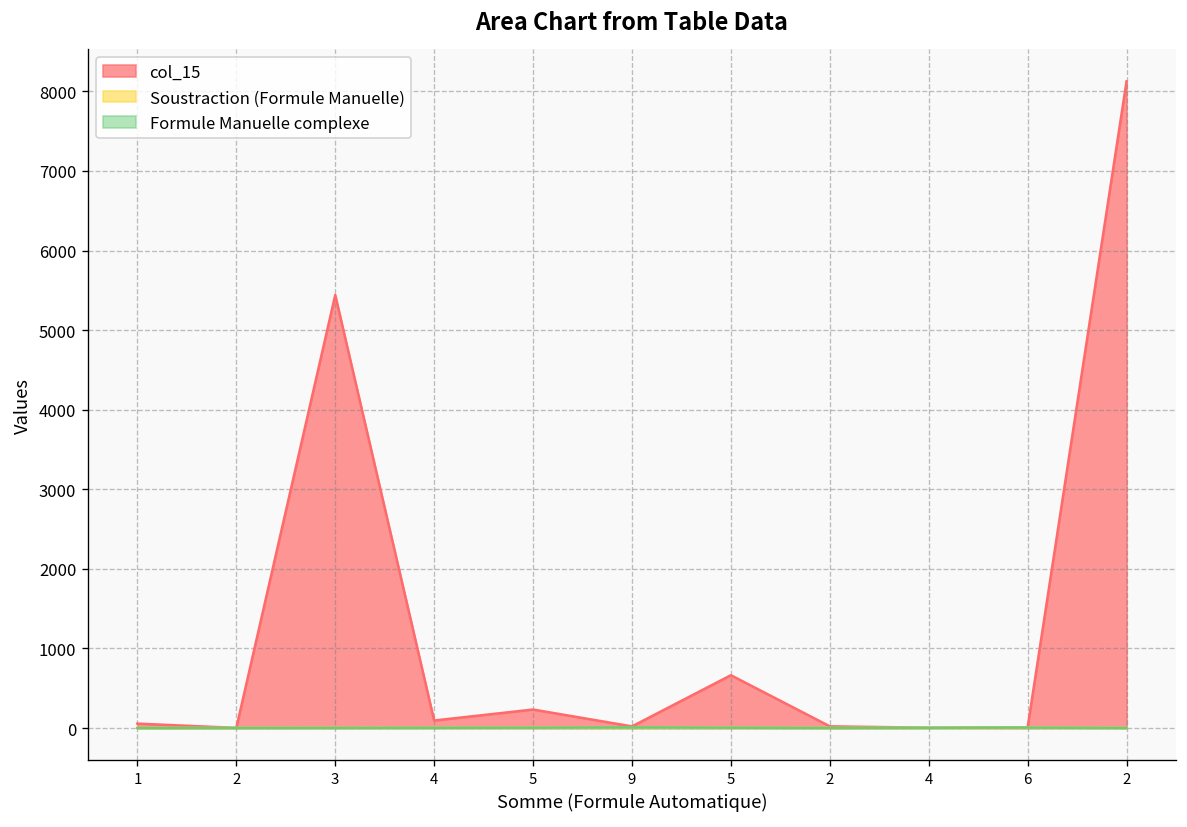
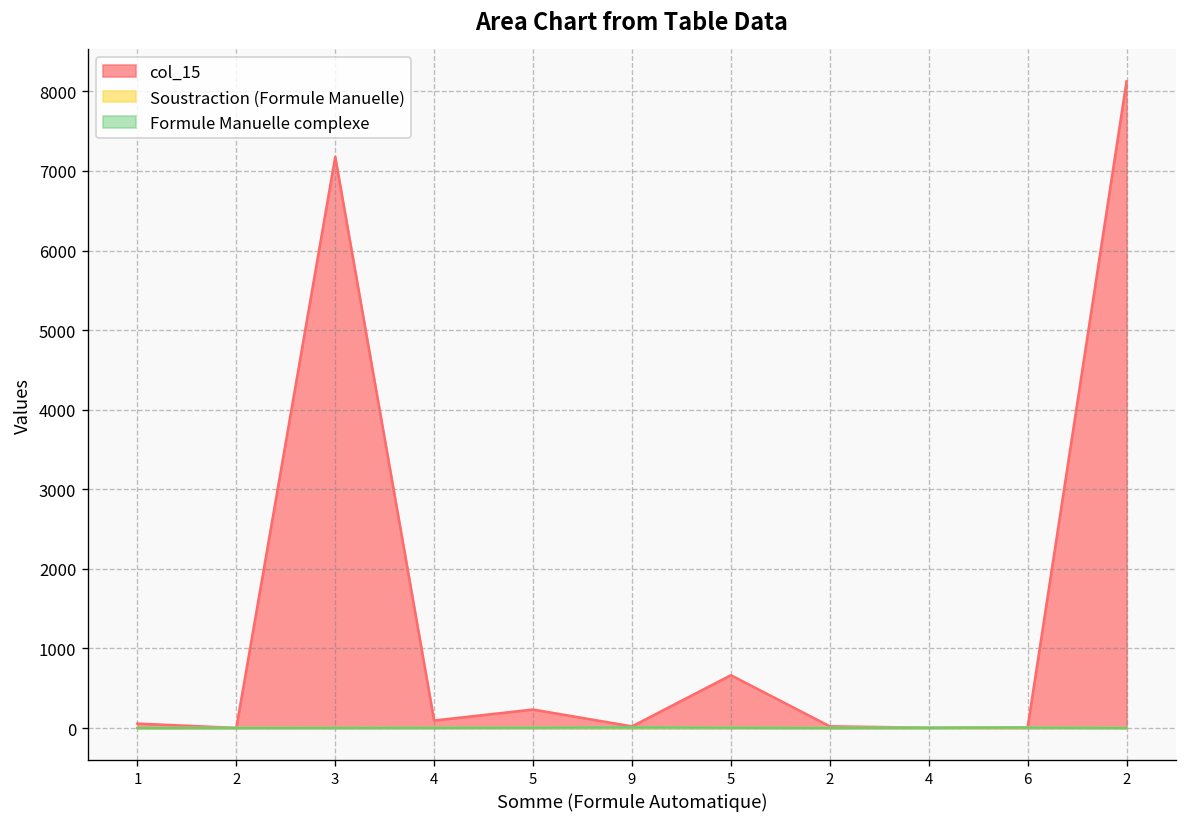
  {
    "col_15": {
      "1": 100,
-     "3": 5400
+     "3": 7200
    },
    "Formule Manuelle complexe": {
      "1": 0,
      "3": 0
    }
  }
